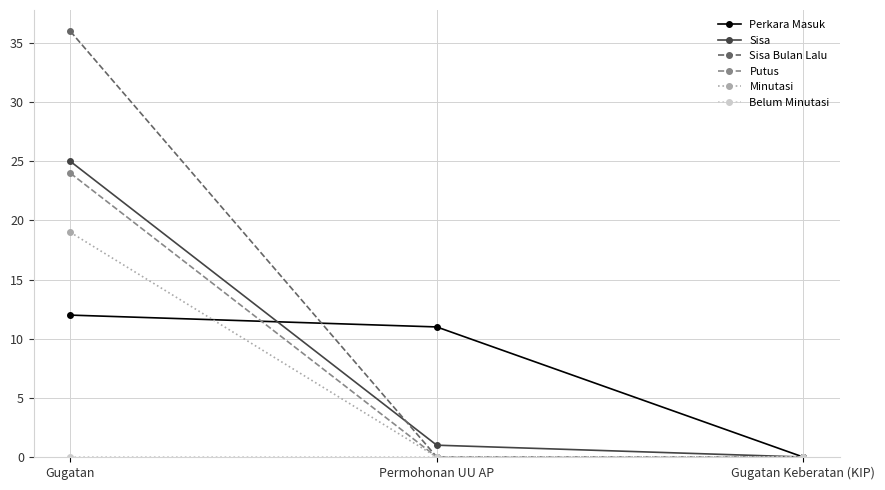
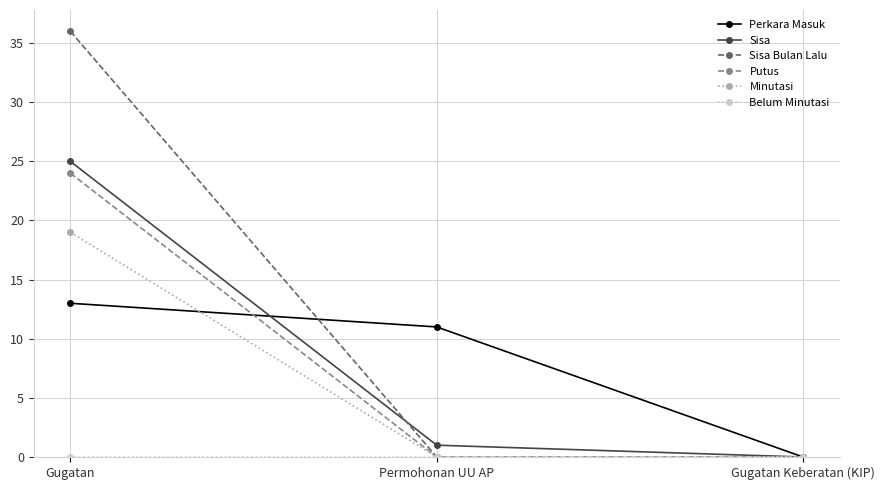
  {
    "Perkara Masuk": {
-     "Gugatan": 12,
+     "Gugatan": 13,
      "Permohonan UU AP": 11
    }
  }
